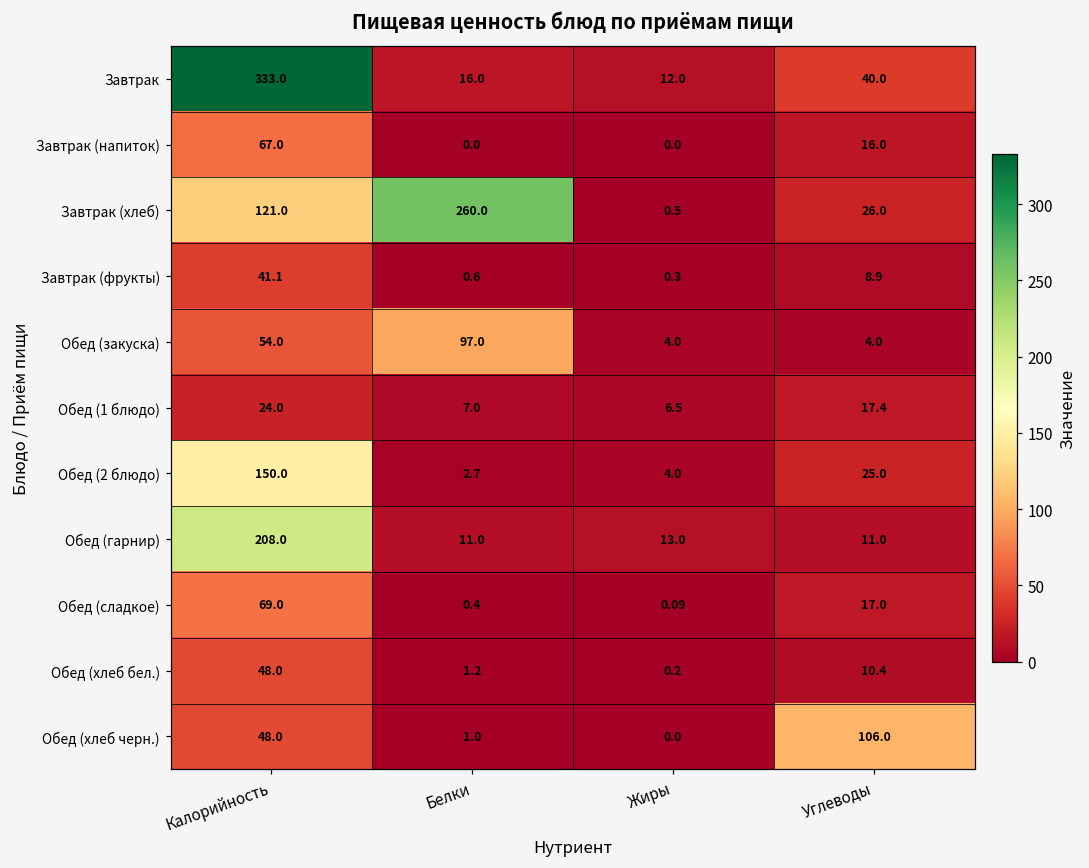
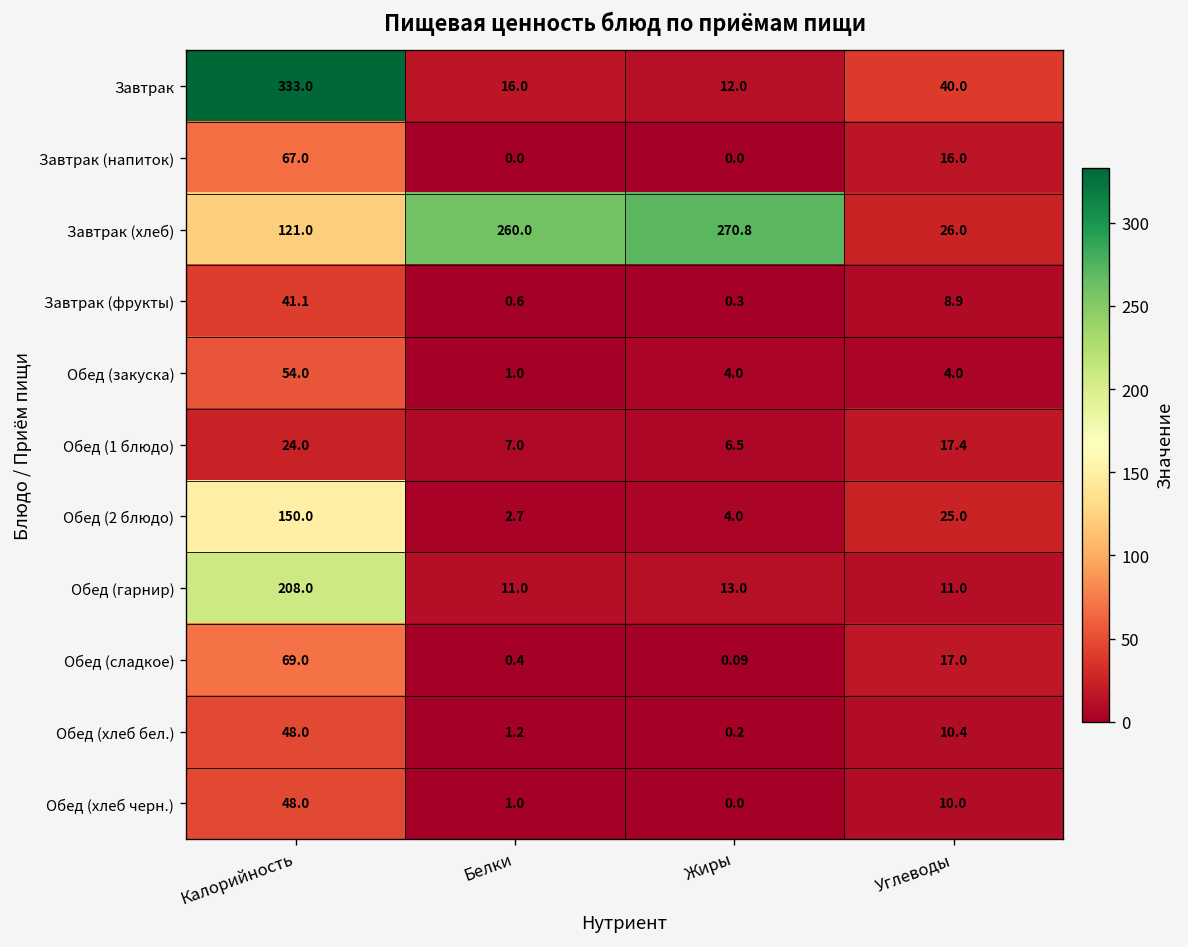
  {
    "Завтрак": {
      "Калорийность": 333.0,
      "Белки": 16.0,
      "Жиры": 12.0,
      "Углеводы": 40.0
    },
    "Завтрак (напиток)": {
      "Калорийность": 67.0,
      "Белки": 0.0,
      "Жиры": 0.0,
      "Углеводы": 16.0
    },
    "Завтрак (хлеб)": {
      "Калорийность": 121.0,
      "Белки": 260.0,
-     "Жиры": 0.5,
+     "Жиры": 270.8,
      "Углеводы": 26.0
    },
    "Завтрак (фрукты)": {
      "Калорийность": 41.1,
      "Белки": 0.6,
      "Жиры": 0.3,
      "Углеводы": 8.9
    },
    "Обед (закуска)": {
      "Калорийность": 54.0,
-     "Белки": 97.0,
+     "Белки": 1.0,
      "Жиры": 4.0,
      "Углеводы": 4.0
    },
    "Обед (1 блюдо)": {
      "Калорийность": 24.0,
      "Белки": 7.0,
      "Жиры": 6.5,
      "Углеводы": 17.4
    },
    "Обед (2 блюдо)": {
      "Калорийность": 150.0,
      "Белки": 2.7,
      "Жиры": 4.0,
      "Углеводы": 25.0
    },
    "Обед (гарнир)": {
      "Калорийность": 208.0,
      "Белки": 11.0,
      "Жиры": 13.0,
      "Углеводы": 11.0
    },
    "Обед (сладкое)": {
      "Калорийность": 69.0,
      "Белки": 0.4,
      "Жиры": 0.09,
      "Углеводы": 17.0
    },
    "Обед (хлеб бел.)": {
      "Калорийность": 48.0,
      "Белки": 1.2,
      "Жиры": 0.2,
      "Углеводы": 10.4
    },
    "Обед (хлеб черн.)": {
      "Калорийность": 48.0,
      "Белки": 1.0,
      "Жиры": 0.0,
-     "Углеводы": 106.0
+     "Углеводы": 10.0
    }
  }
